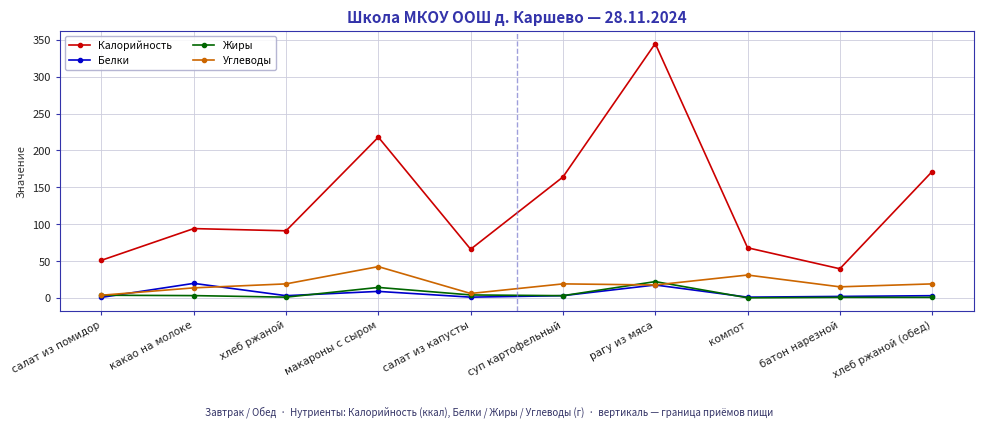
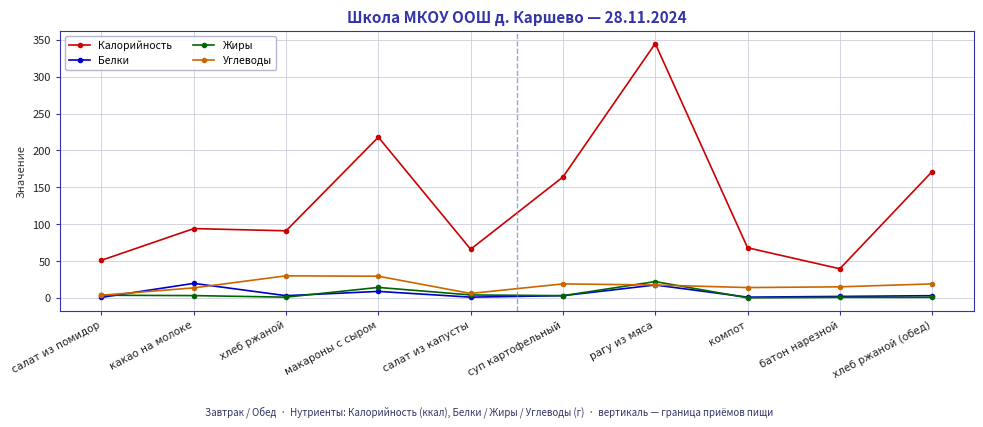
  {
    "Калорийность": {
      "салат из помидор": 50,
      "какао на молоке": 90,
      "хлеб ржаной": 90,
      "макароны с сыром": 220,
      "салат из капусты": 70,
      "суп картофельный": 160,
      "рагу из мяса": 350,
      "компот": 70,
      "батон нарезной": 40,
      "хлеб ржаной (обед)": 170
    },
    "Белки": {
      "какао на молоке": 20,
      "макароны с сыром": 10
    },
    "Жиры": {
      "какао на молоке": 0,
      "макароны с сыром": 10,
      "рагу из мяса": 20
    },
    "Углеводы": {
      "какао на молоке": 10,
-     "хлеб ржаной": 20,
-     "макароны с сыром": 40,
+     "хлеб ржаной": 30,
+     "макароны с сыром": 30,
      "суп картофельный": 20,
-     "компот": 30,
+     "компот": 10,
      "батон нарезной": 20,
      "хлеб ржаной (обед)": 20
    }
  }
